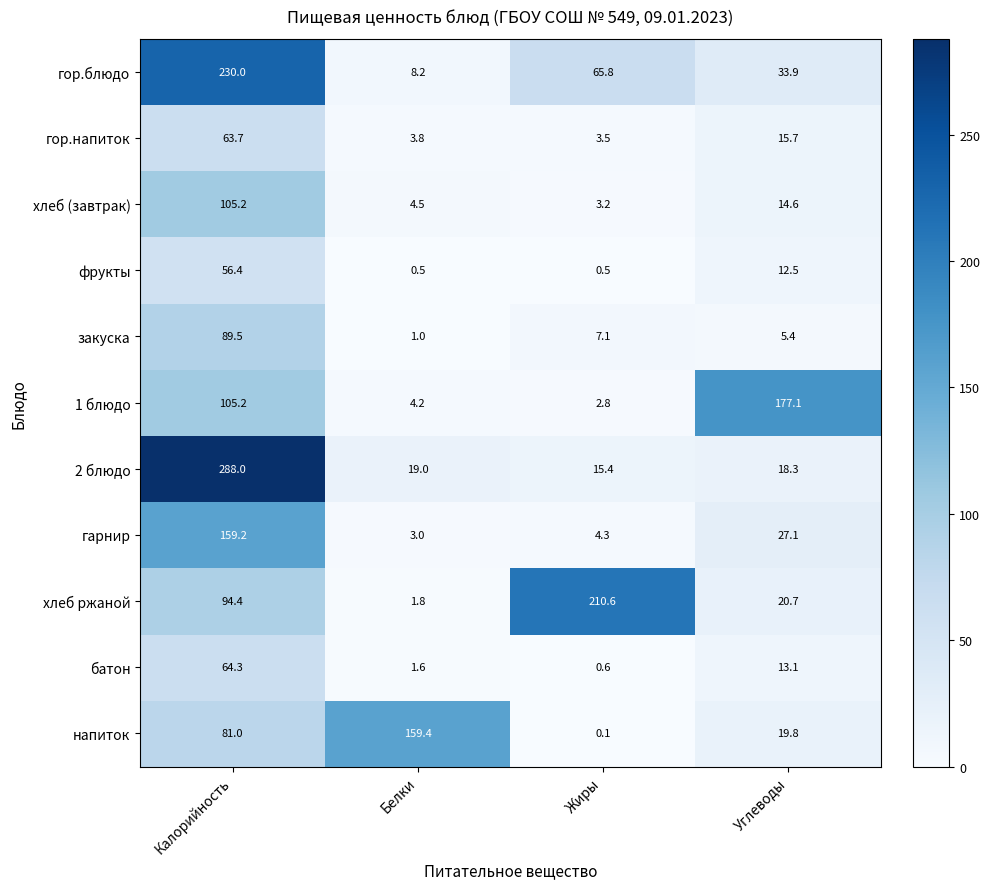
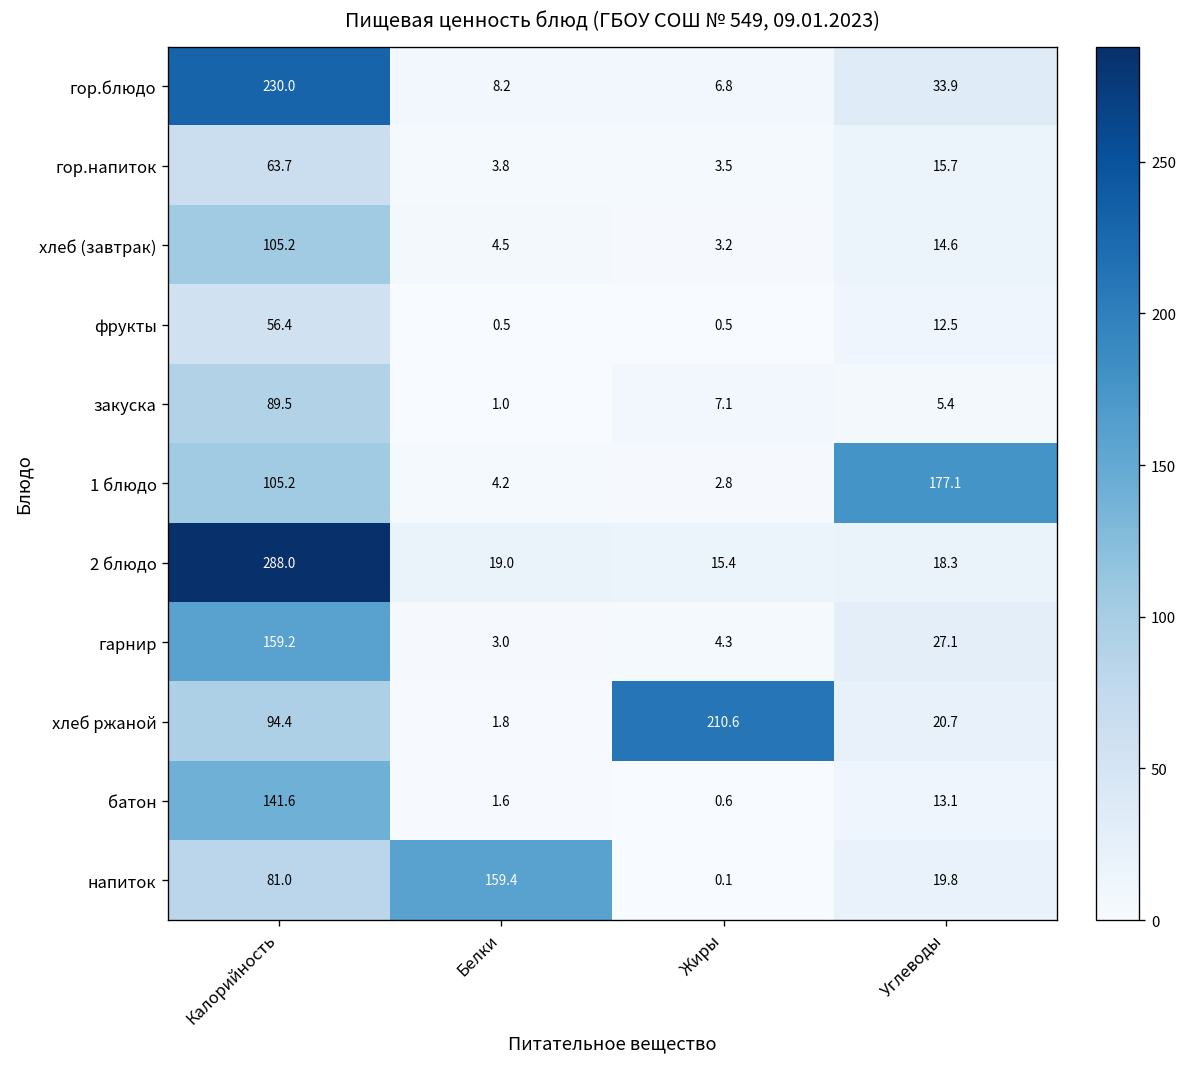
  {
    "гор.блюдо": {
      "Калорийность": 230.0,
      "Белки": 8.2,
-     "Жиры": 65.8,
+     "Жиры": 6.8,
      "Углеводы": 33.9
    },
    "гор.напиток": {
      "Калорийность": 63.7,
      "Белки": 3.8,
      "Жиры": 3.5,
      "Углеводы": 15.7
    },
    "хлеб (завтрак)": {
      "Калорийность": 105.2,
      "Белки": 4.5,
      "Жиры": 3.2,
      "Углеводы": 14.6
    },
    "фрукты": {
      "Калорийность": 56.4,
      "Белки": 0.5,
      "Жиры": 0.5,
      "Углеводы": 12.5
    },
    "закуска": {
      "Калорийность": 89.5,
      "Белки": 1.0,
      "Жиры": 7.1,
      "Углеводы": 5.4
    },
    "1 блюдо": {
      "Калорийность": 105.2,
      "Белки": 4.2,
      "Жиры": 2.8,
      "Углеводы": 177.1
    },
    "2 блюдо": {
      "Калорийность": 288.0,
      "Белки": 19.0,
      "Жиры": 15.4,
      "Углеводы": 18.3
    },
    "гарнир": {
      "Калорийность": 159.2,
      "Белки": 3.0,
      "Жиры": 4.3,
      "Углеводы": 27.1
    },
    "хлеб ржаной": {
      "Калорийность": 94.4,
      "Белки": 1.8,
      "Жиры": 210.6,
      "Углеводы": 20.7
    },
    "батон": {
-     "Калорийность": 64.3,
+     "Калорийность": 141.6,
      "Белки": 1.6,
      "Жиры": 0.6,
      "Углеводы": 13.1
    },
    "напиток": {
      "Калорийность": 81.0,
      "Белки": 159.4,
      "Жиры": 0.1,
      "Углеводы": 19.8
    }
  }
